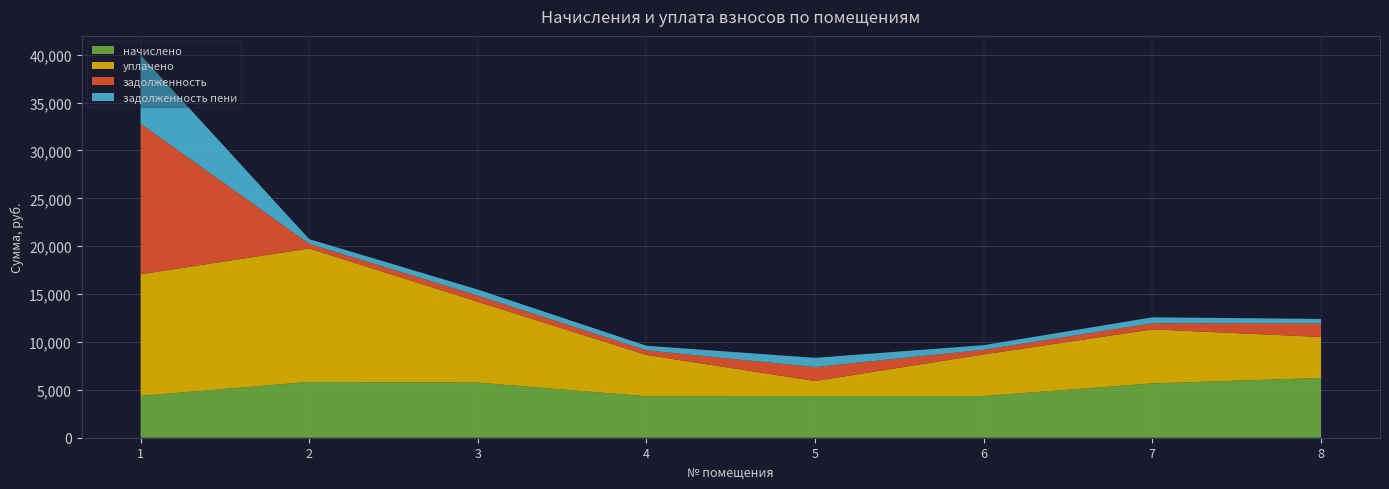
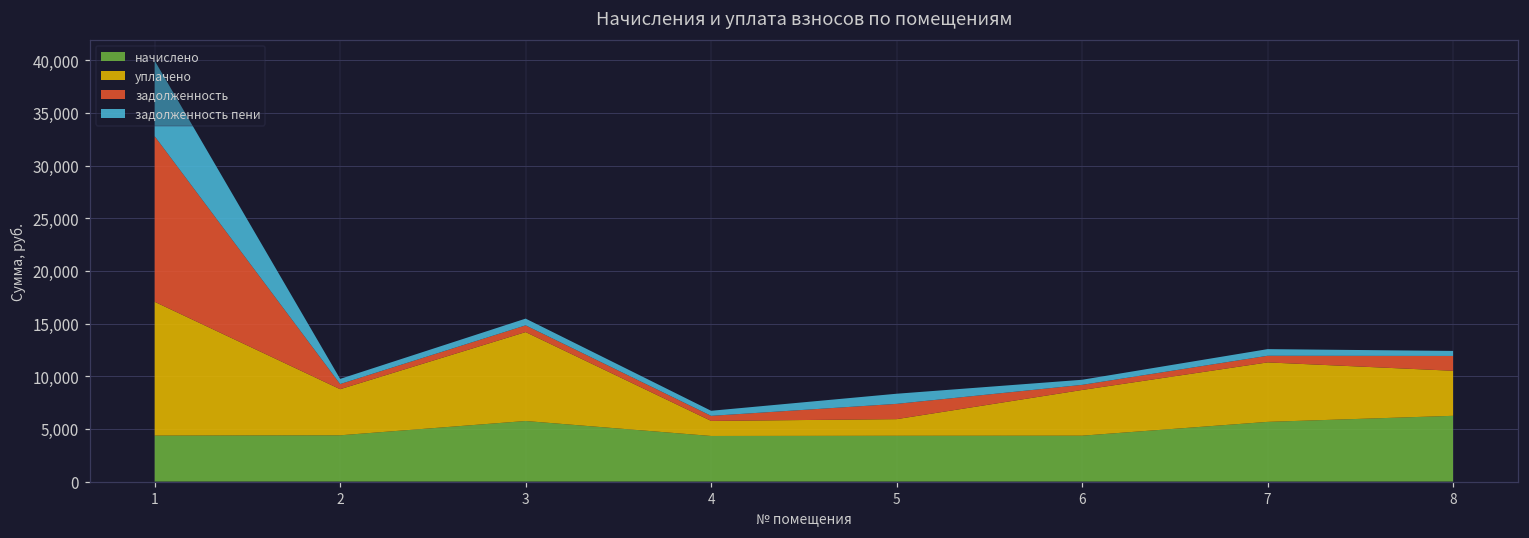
  {
    "начислено": {
      "1": "4,000",
-     "2": "6,000",
+     "2": "4,000",
      "3": "6,000",
      "4": "4,000",
      "5": "4,000",
      "6": "4,000",
      "7": "6,000",
      "8": "6,000"
    },
    "уплачено": {
      "1": "13,000",
-     "2": "14,000",
+     "2": "4,000",
      "3": "8,000",
-     "4": "4,000",
+     "4": "1,000",
      "5": "2,000",
      "6": "4,000",
      "7": "6,000",
      "8": "4,000"
    },
    "задолженность": {
      "1": "16,000",
      "2": "0",
      "3": "1,000",
      "4": "0",
      "5": "1,000",
      "6": "0",
      "7": "1,000",
      "8": "1,000"
    },
    "задолженность пени": {
      "2": "0",
      "3": "1,000",
      "4": "0",
      "5": "1,000",
      "6": "0",
      "7": "1,000",
      "8": "0"
    }
  }
